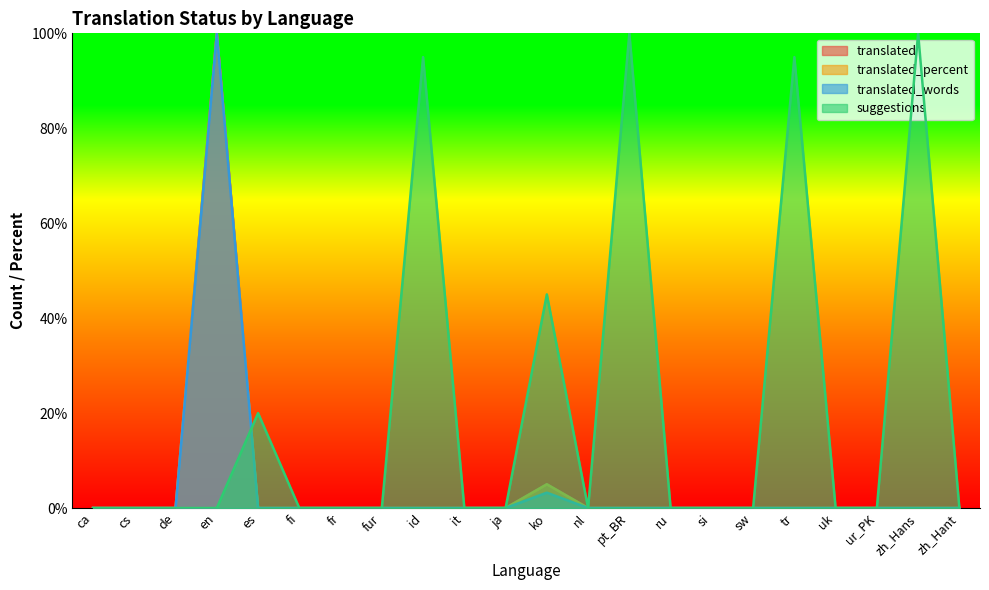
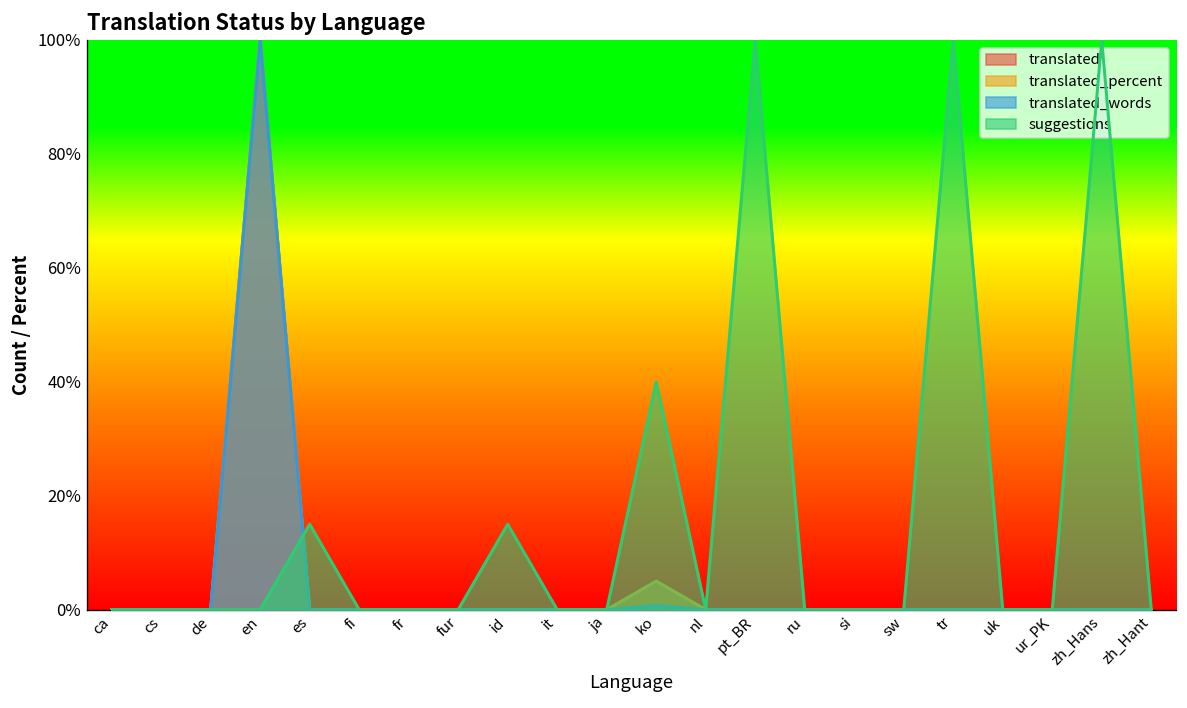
  {
    "translated_percent": {
      "ko": "5%"
    },
    "translated_words": {
-     "ko": "3%"
+     "ko": "1%"
    },
    "suggestions": {
      "en": "0%",
-     "es": "20%",
-     "id": "95%",
-     "ko": "45%",
+     "es": "15%",
+     "id": "15%",
+     "ko": "40%",
      "pt_BR": "100%",
-     "tr": "95%",
+     "tr": "100%",
      "zh_Hans": "100%"
    }
  }
